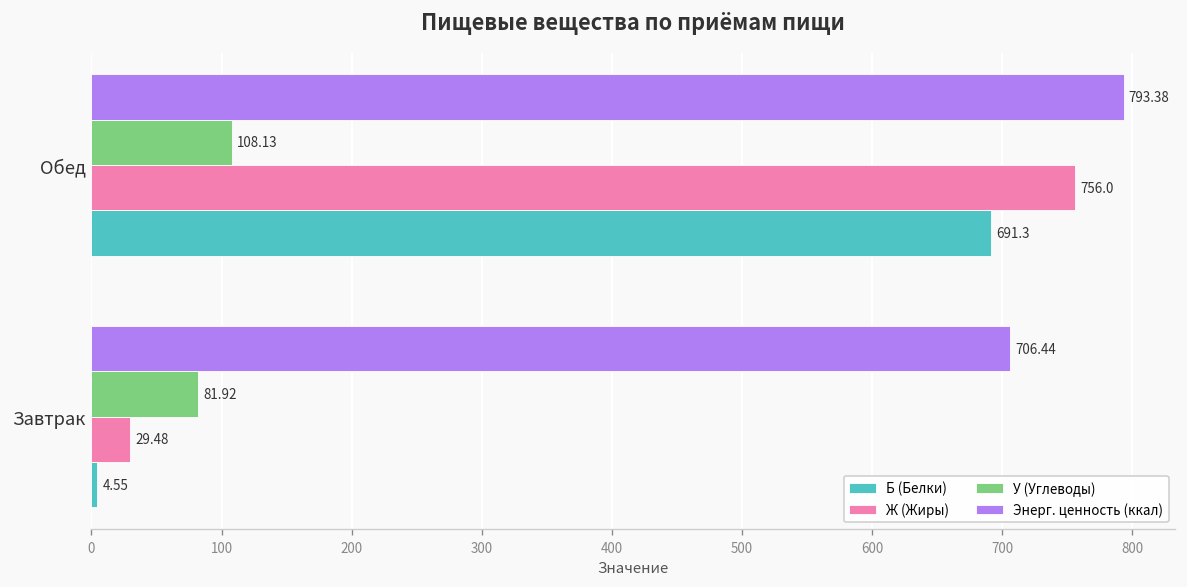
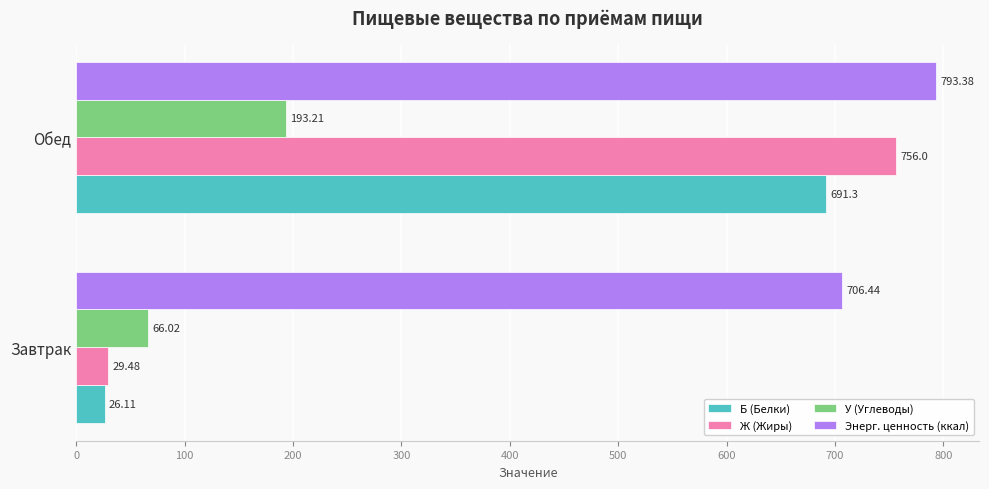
  {
    "Б (Белки)": {
      "Обед": 691.3,
-     "Завтрак": 4.55
+     "Завтрак": 26.11
    },
    "Ж (Жиры)": {
      "Обед": 756.0,
      "Завтрак": 29.48
    },
    "У (Углеводы)": {
-     "Обед": 108.13,
-     "Завтрак": 81.92
+     "Обед": 193.21,
+     "Завтрак": 66.02
    },
    "Энерг. ценность (ккал)": {
      "Обед": 793.38,
      "Завтрак": 706.44
    }
  }
